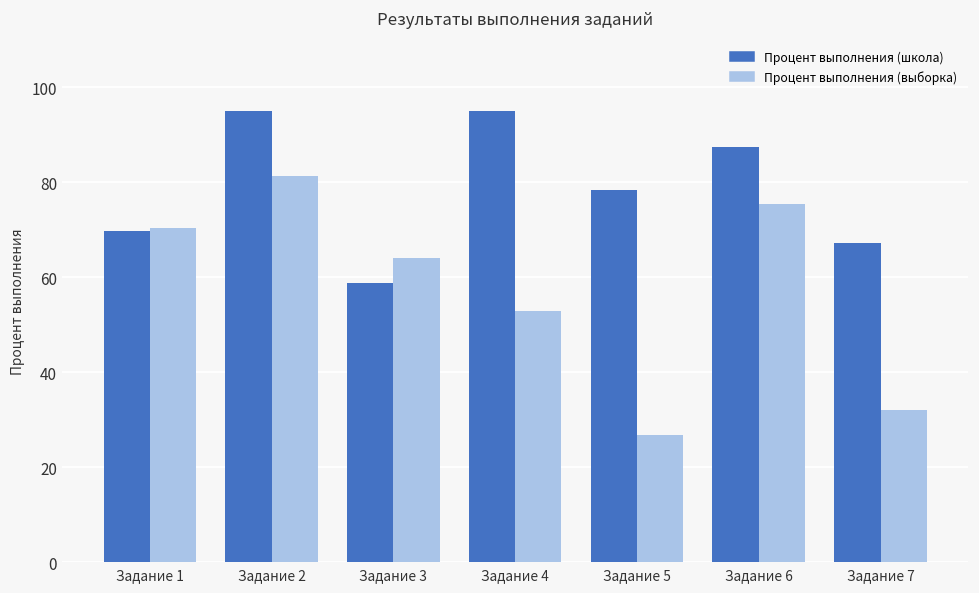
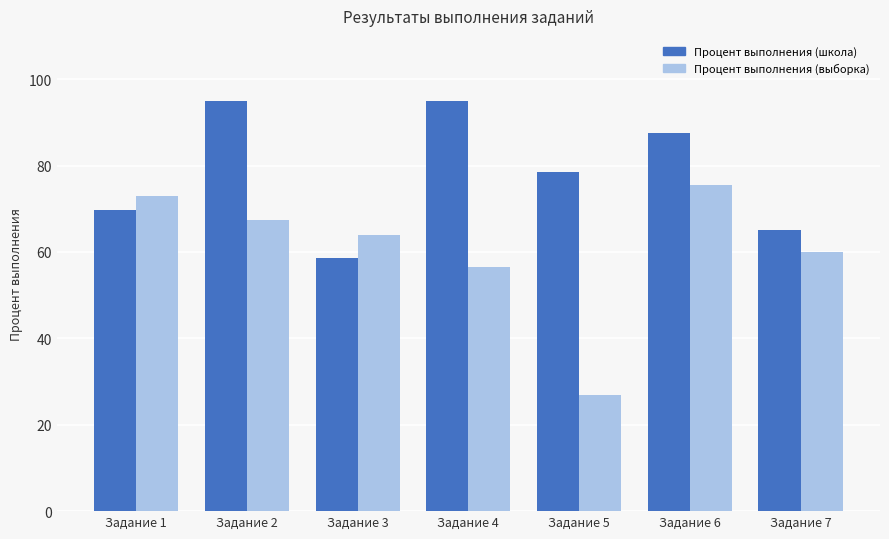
  {
    "Процент выполнения (школа)": {
      "Задание 1": 70,
      "Задание 2": 95,
      "Задание 3": 59,
      "Задание 4": 95,
      "Задание 5": 78,
      "Задание 6": 88,
-     "Задание 7": 67
+     "Задание 7": 65
    },
    "Процент выполнения (выборка)": {
-     "Задание 1": 70,
-     "Задание 2": 81,
+     "Задание 1": 73,
+     "Задание 2": 67,
      "Задание 3": 64,
-     "Задание 4": 53,
+     "Задание 4": 56,
      "Задание 5": 27,
      "Задание 6": 75,
-     "Задание 7": 32
+     "Задание 7": 60
    }
  }
